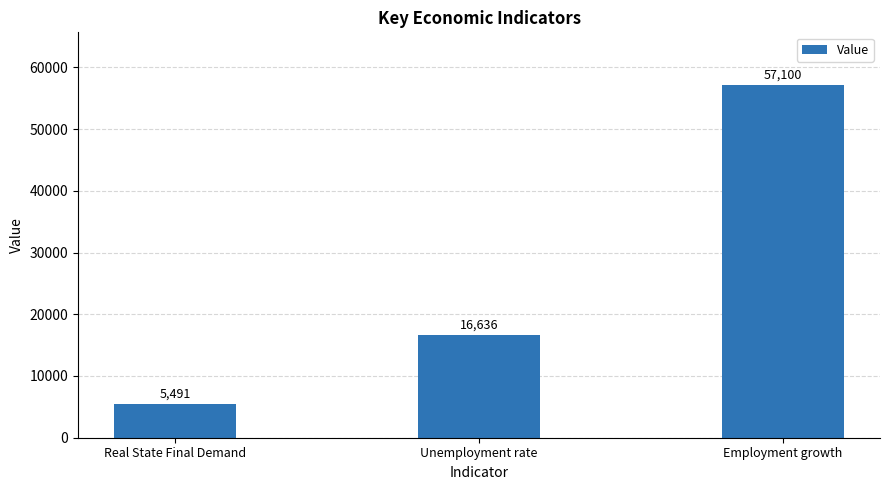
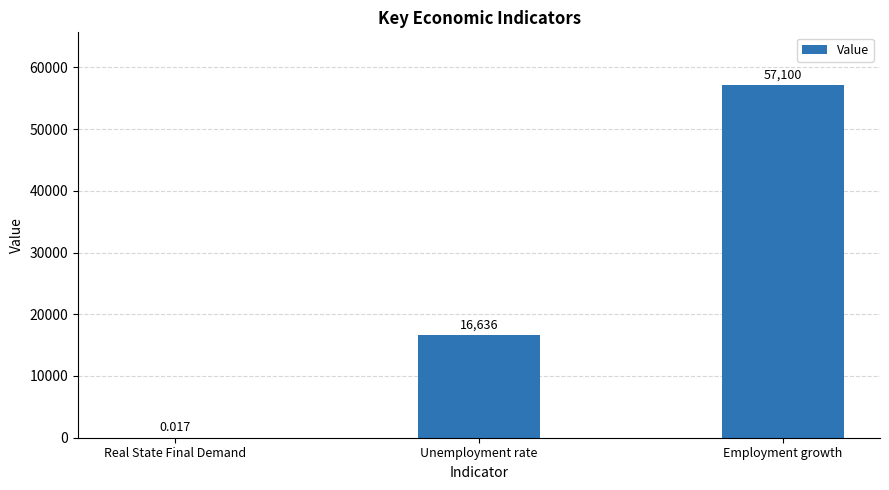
  {
-   "Real State Final Demand": "5,491",
+   "Real State Final Demand": "0.017",
    "Unemployment rate": "16,636",
    "Employment growth": "57,100"
  }
